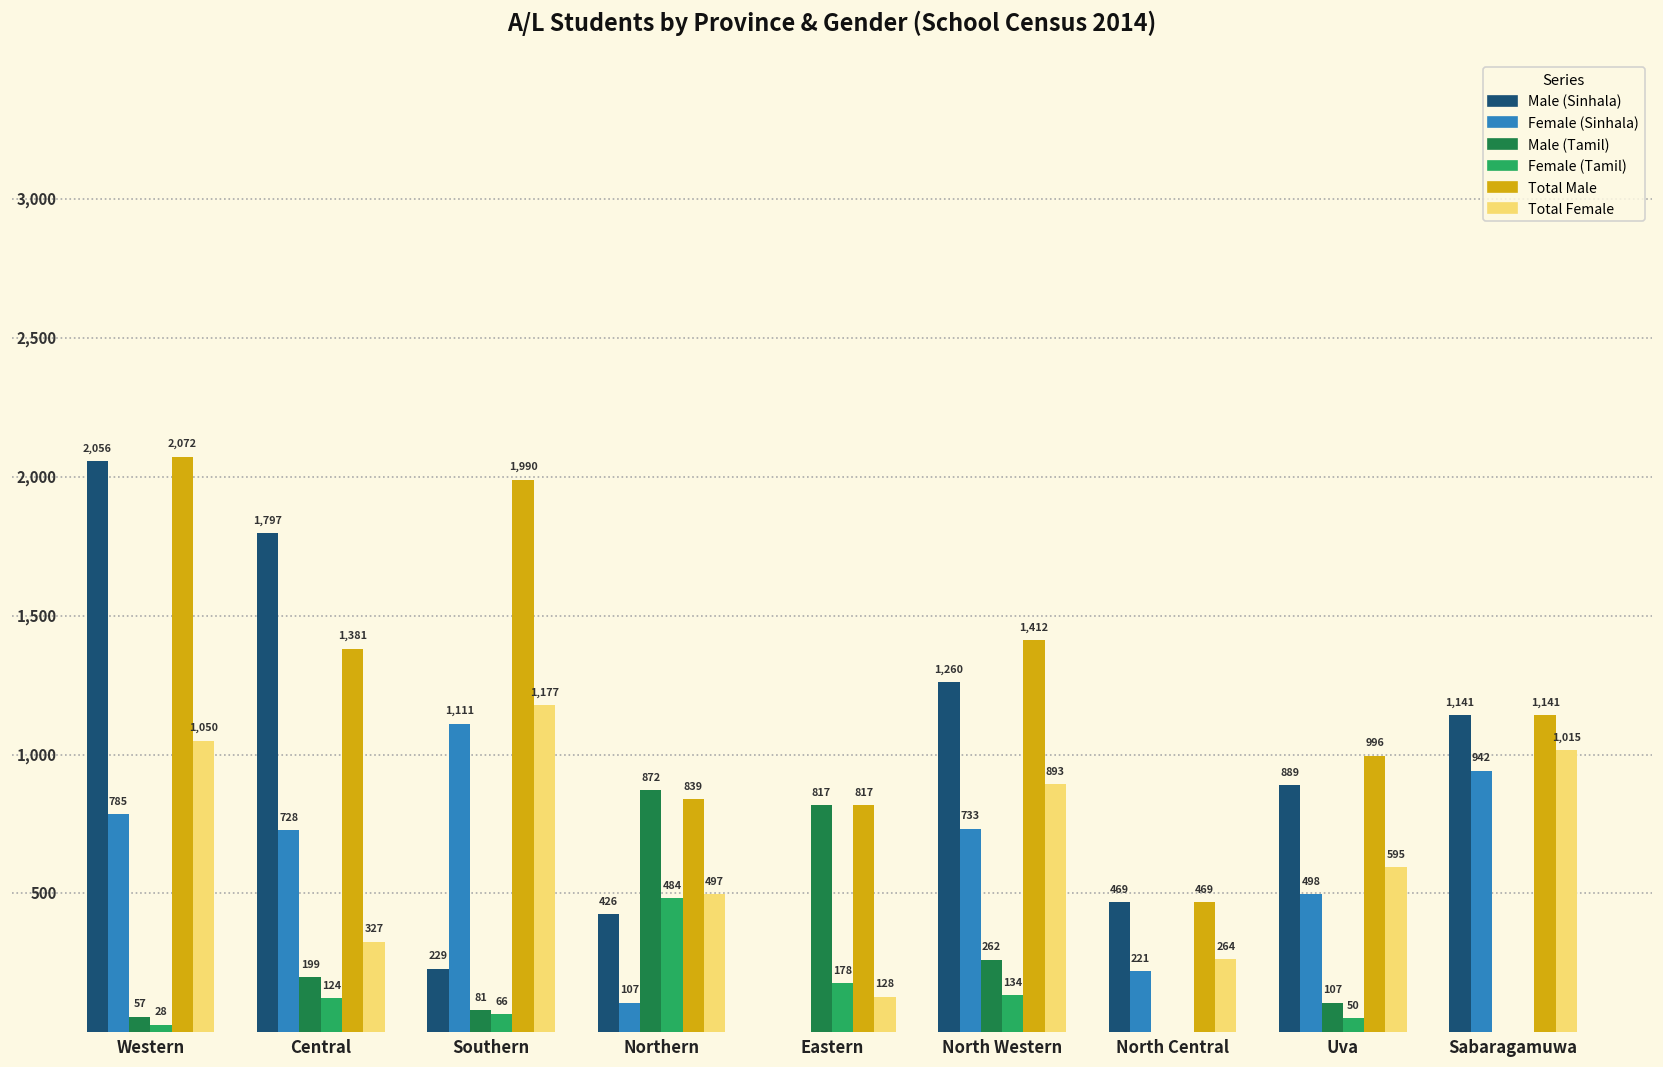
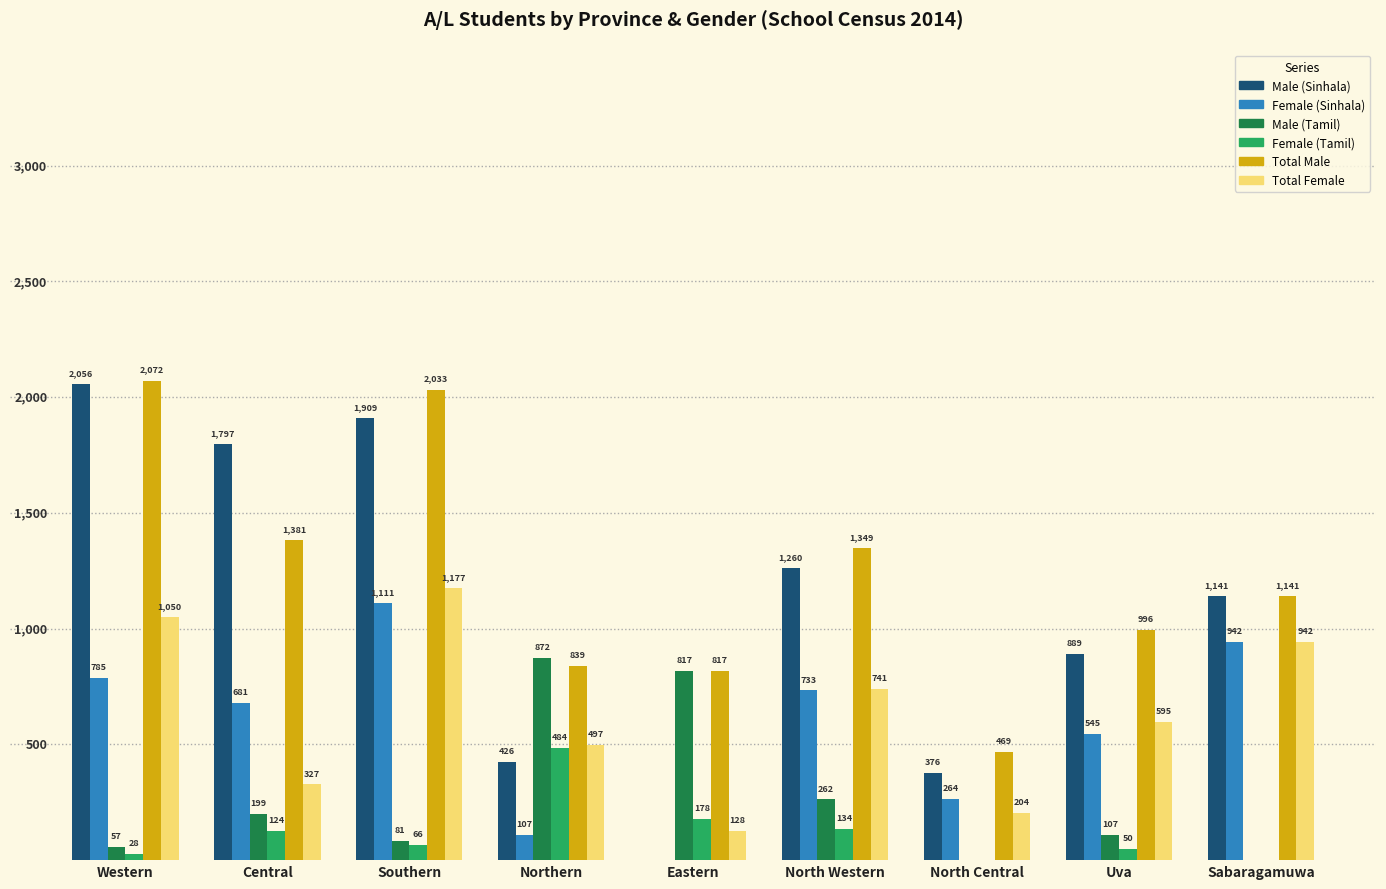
  {
    "Male (Sinhala)": {
      "Western": "2,056",
      "Central": "1,797",
-     "Southern": "229",
+     "Southern": "1,909",
      "Northern": "426",
      "North Western": "1,260",
-     "North Central": "469",
+     "North Central": "376",
      "Uva": "889",
      "Sabaragamuwa": "1,141"
    },
    "Female (Sinhala)": {
      "Western": "785",
-     "Central": "728",
+     "Central": "681",
      "Southern": "1,111",
      "Northern": "107",
      "North Western": "733",
-     "North Central": "221",
-     "Uva": "498",
+     "North Central": "264",
+     "Uva": "545",
      "Sabaragamuwa": "942"
    },
    "Total Male": {
      "Western": "2,072",
      "Central": "1,381",
-     "Southern": "1,990",
+     "Southern": "2,033",
      "Northern": "839",
      "Eastern": "817",
-     "North Western": "1,412",
+     "North Western": "1,349",
      "North Central": "469",
      "Uva": "996",
      "Sabaragamuwa": "1,141"
    },
    "Total Female": {
      "Western": "1,050",
      "Central": "327",
      "Southern": "1,177",
      "Northern": "497",
      "Eastern": "128",
-     "North Western": "893",
-     "North Central": "264",
+     "North Western": "741",
+     "North Central": "204",
      "Uva": "595",
-     "Sabaragamuwa": "1,015"
+     "Sabaragamuwa": "942"
    }
  }
